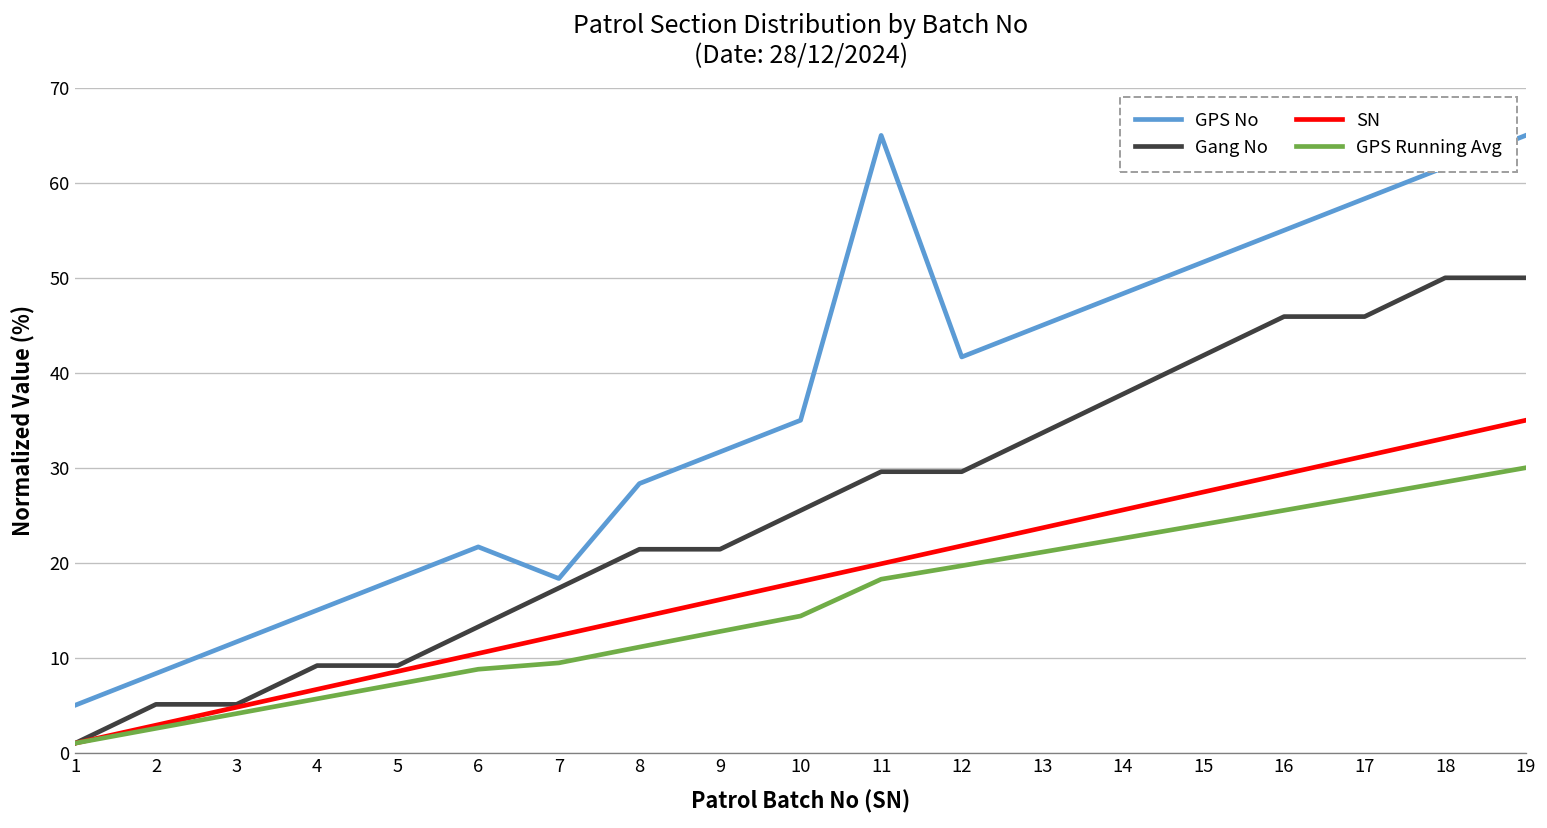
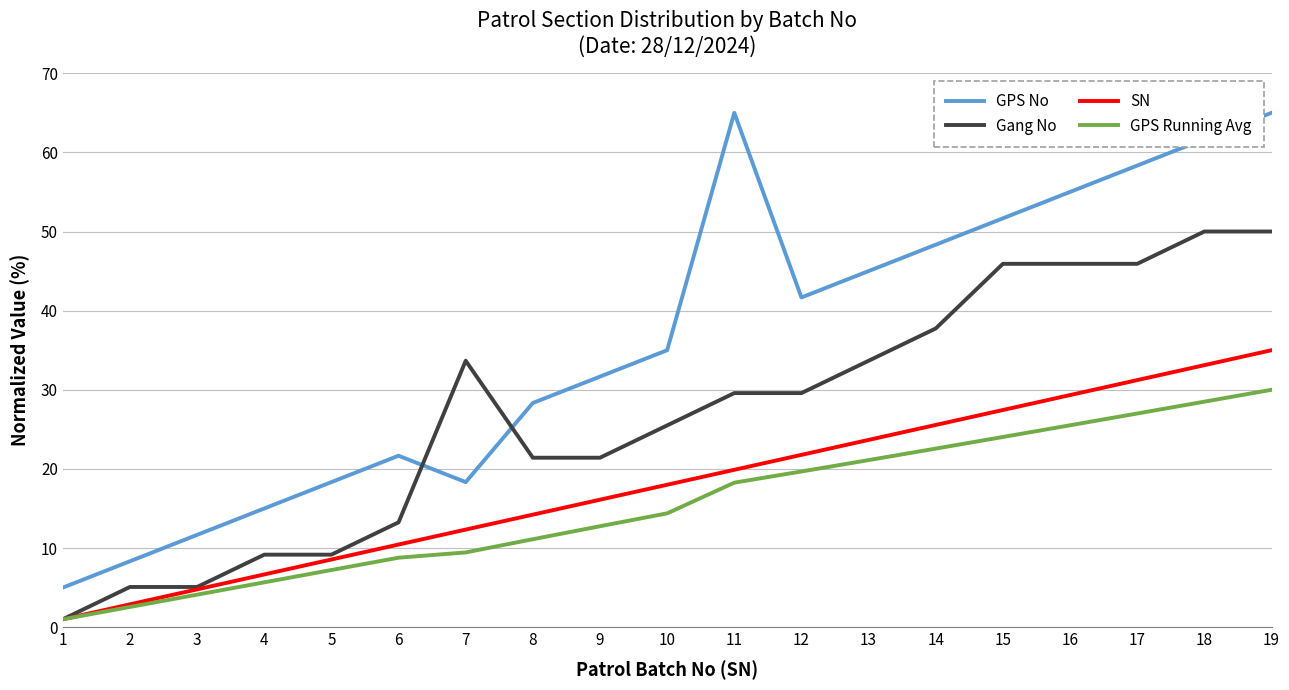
  {
    "GPS No": {
      "1": 5,
      "2": 8,
      "3": 12,
      "4": 15,
      "5": 18,
      "6": 22,
      "7": 18,
      "8": 28,
      "9": 32,
      "10": 35,
      "11": 65,
      "12": 42,
      "13": 45,
      "14": 48,
      "15": 52,
      "16": 55,
      "17": 58,
      "19": 65
    },
    "Gang No": {
      "2": 5,
      "4": 9,
      "5": 9,
      "6": 13,
-     "7": 17,
+     "7": 34,
      "8": 21,
      "9": 21,
      "10": 26,
      "11": 30,
      "12": 30,
      "13": 34,
      "14": 38,
-     "15": 42,
+     "15": 46,
      "16": 46,
      "17": 46,
      "18": 50,
      "19": 50
    },
    "SN": {
      "2": 3,
      "4": 7,
      "5": 9,
      "6": 10,
      "7": 12,
      "8": 14,
      "9": 16,
      "10": 18,
      "11": 20,
      "12": 22,
      "13": 24,
      "14": 26,
      "15": 27,
      "16": 29,
      "17": 31,
      "18": 33,
      "19": 35
    },
    "GPS Running Avg": {
      "2": 3,
      "3": 4,
      "4": 6,
      "5": 7,
      "6": 9,
      "7": 9,
      "8": 11,
      "9": 13,
      "10": 14,
      "11": 18,
      "12": 20,
      "13": 21,
      "14": 23,
      "15": 24,
      "16": 26,
      "17": 27,
      "18": 28,
      "19": 30
    }
  }
